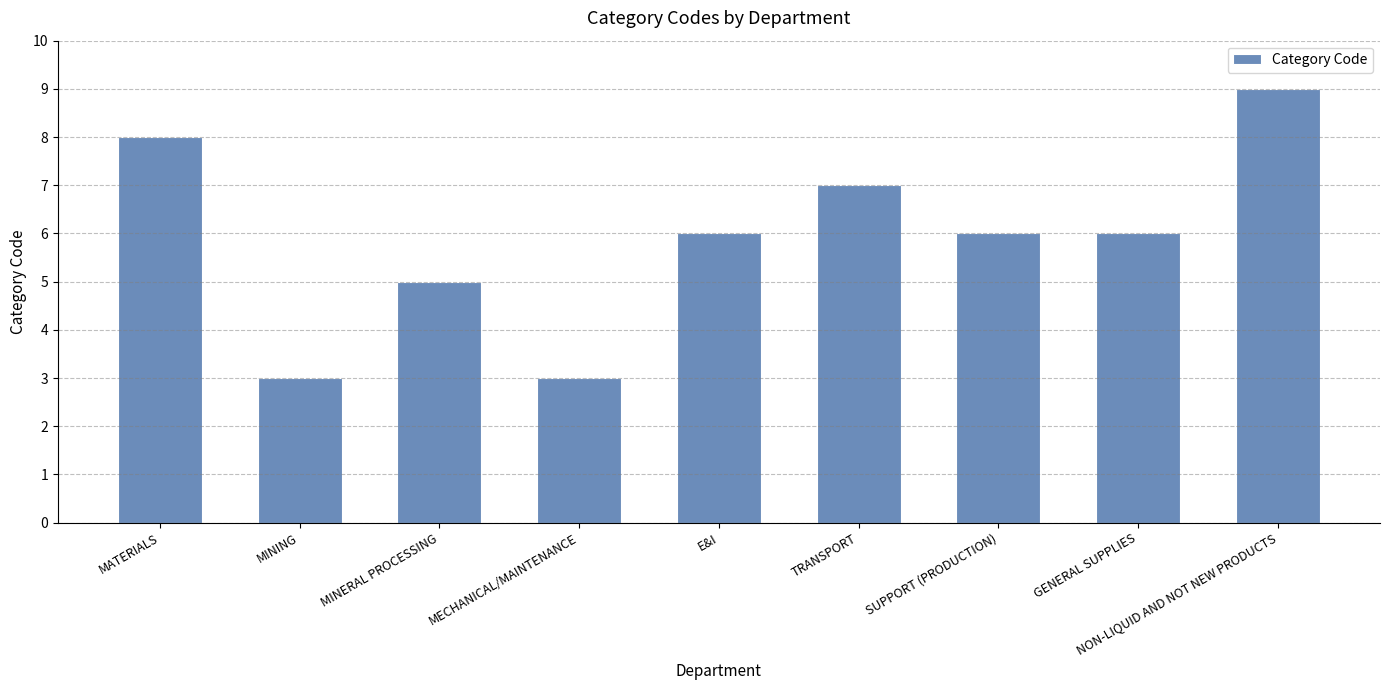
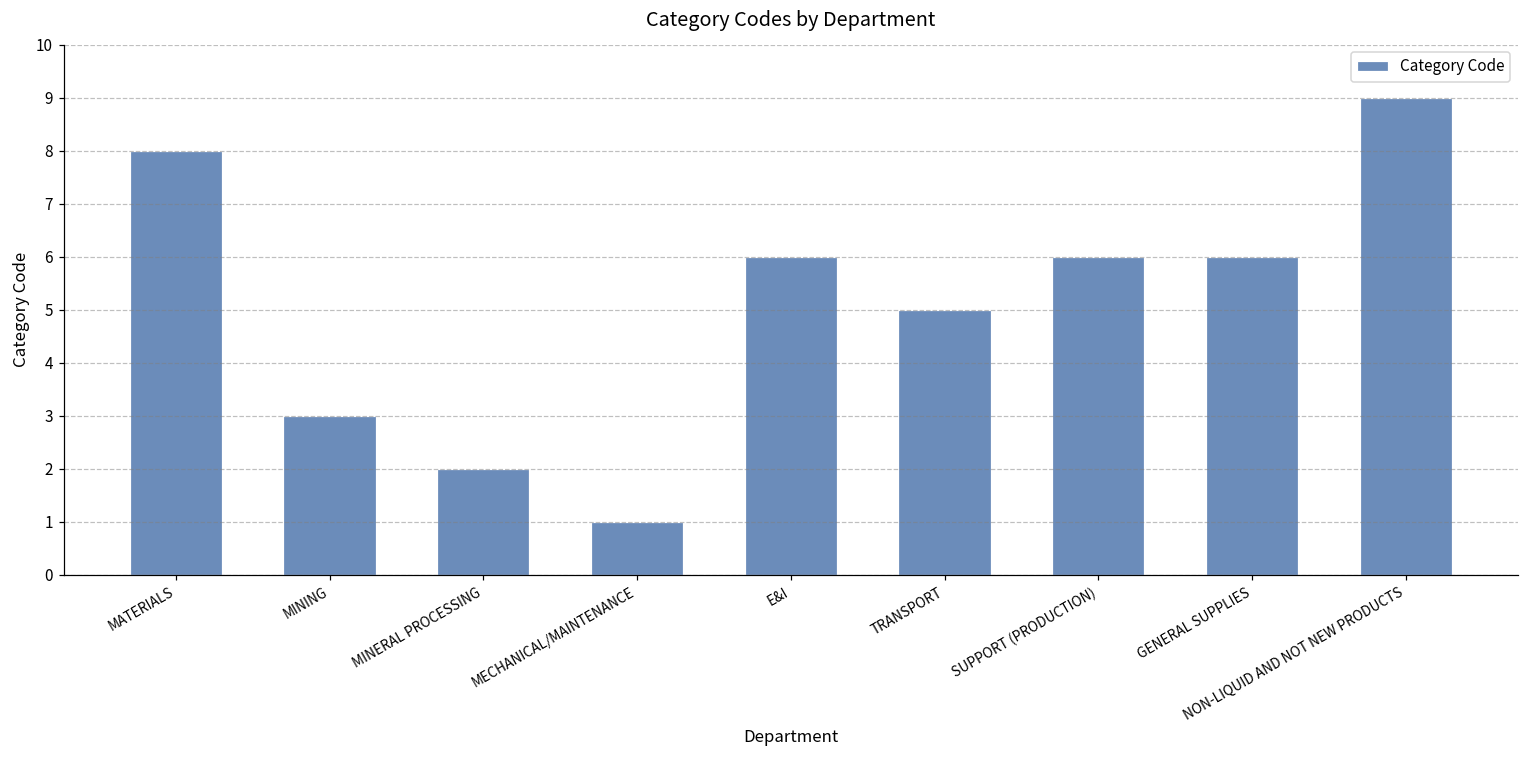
  {
    "MATERIALS": 8,
    "MINING": 3,
-   "MINERAL PROCESSING": 5,
-   "MECHANICAL/MAINTENANCE": 3,
+   "MINERAL PROCESSING": 2,
+   "MECHANICAL/MAINTENANCE": 1,
    "E&I": 6,
-   "TRANSPORT": 7,
+   "TRANSPORT": 5,
    "SUPPORT (PRODUCTION)": 6,
    "GENERAL SUPPLIES": 6,
    "NON-LIQUID AND NOT NEW PRODUCTS": 9
  }
